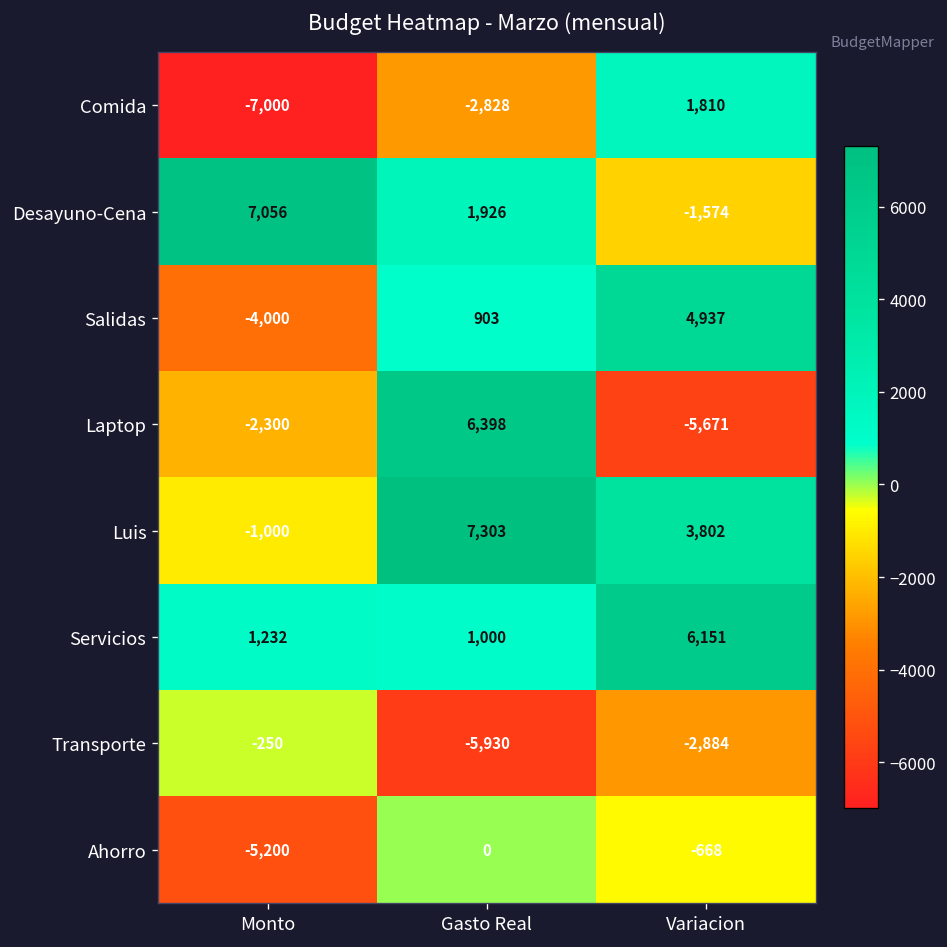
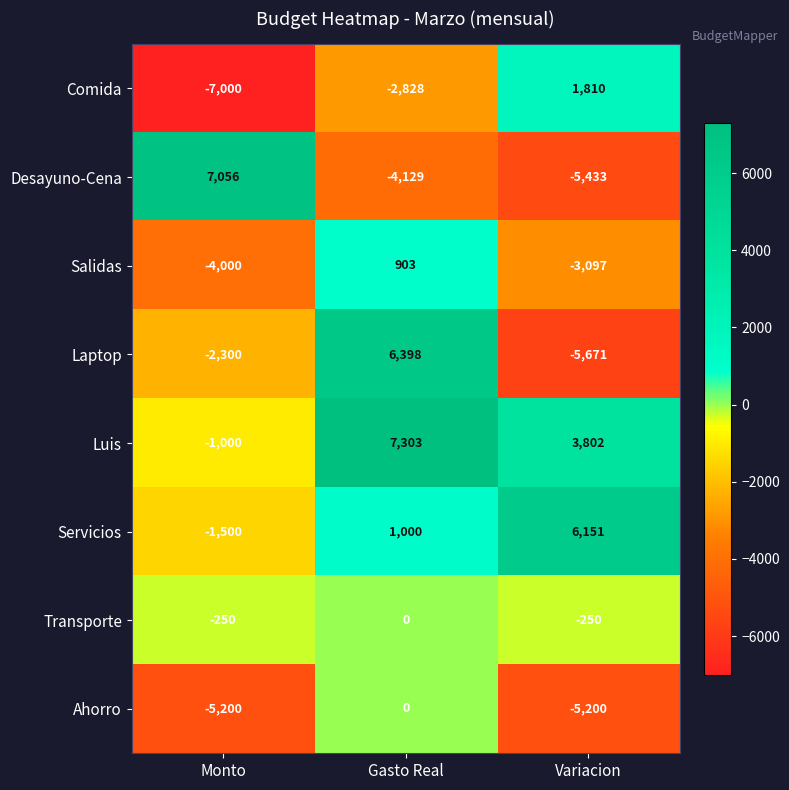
  {
    "Comida": {
      "Monto": "-7,000",
      "Gasto Real": "-2,828",
      "Variacion": "1,810"
    },
    "Desayuno-Cena": {
      "Monto": "7,056",
-     "Gasto Real": "1,926",
-     "Variacion": "-1,574"
+     "Gasto Real": "-4,129",
+     "Variacion": "-5,433"
    },
    "Salidas": {
      "Monto": "-4,000",
      "Gasto Real": "903",
-     "Variacion": "4,937"
+     "Variacion": "-3,097"
    },
    "Laptop": {
      "Monto": "-2,300",
      "Gasto Real": "6,398",
      "Variacion": "-5,671"
    },
    "Luis": {
      "Monto": "-1,000",
      "Gasto Real": "7,303",
      "Variacion": "3,802"
    },
    "Servicios": {
-     "Monto": "1,232",
+     "Monto": "-1,500",
      "Gasto Real": "1,000",
      "Variacion": "6,151"
    },
    "Transporte": {
      "Monto": "-250",
-     "Gasto Real": "-5,930",
-     "Variacion": "-2,884"
+     "Gasto Real": "0",
+     "Variacion": "-250"
    },
    "Ahorro": {
      "Monto": "-5,200",
      "Gasto Real": "0",
-     "Variacion": "-668"
+     "Variacion": "-5,200"
    }
  }
